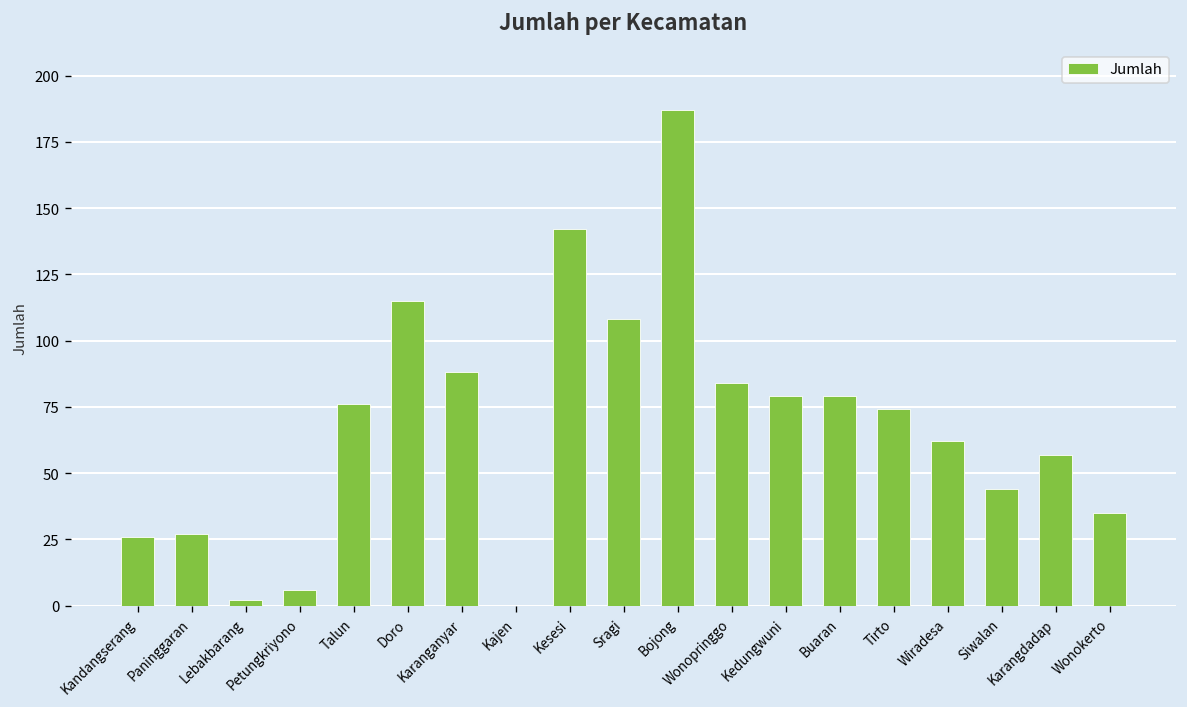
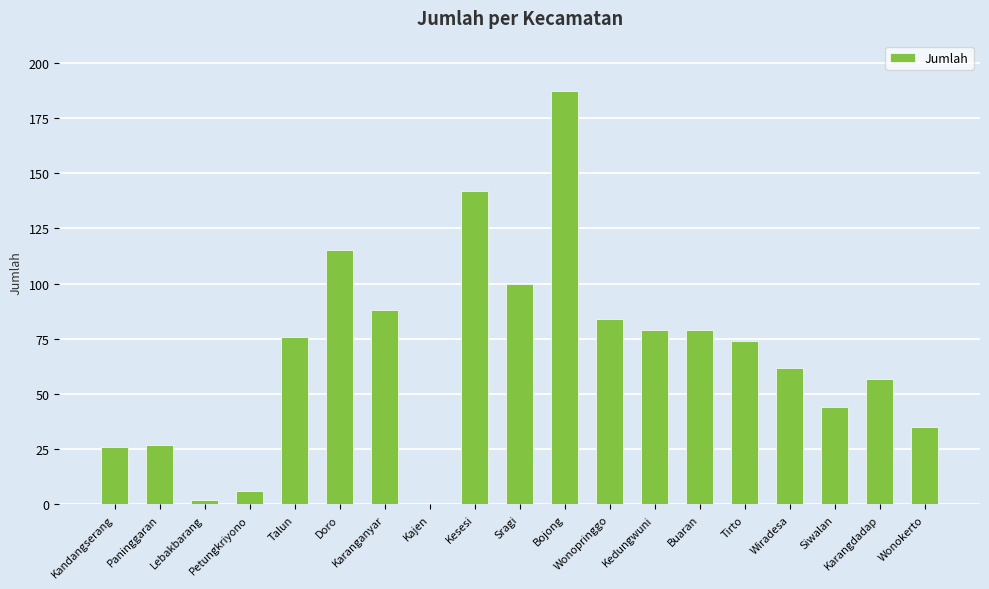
  {
    "Kandangserang": 26,
    "Paninggaran": 27,
    "Lebakbarang": 2,
    "Petungkriyono": 6,
    "Talun": 76,
    "Doro": 115,
    "Karanganyar": 88,
    "Kajen": 0,
    "Kesesi": 142,
-   "Sragi": 108,
+   "Sragi": 100,
    "Bojong": 187,
    "Wonopringgo": 84,
    "Kedungwuni": 79,
    "Buaran": 79,
    "Tirto": 74,
    "Wiradesa": 62,
    "Siwalan": 44,
    "Karangdadap": 57,
    "Wonokerto": 35
  }
